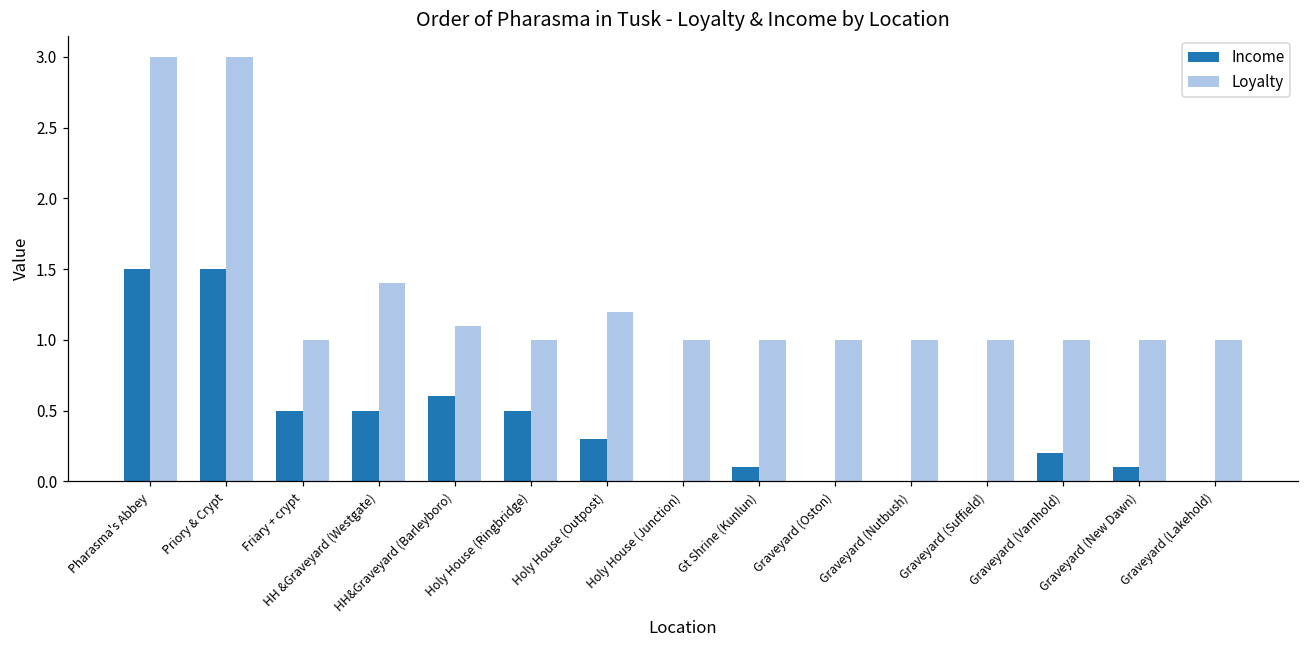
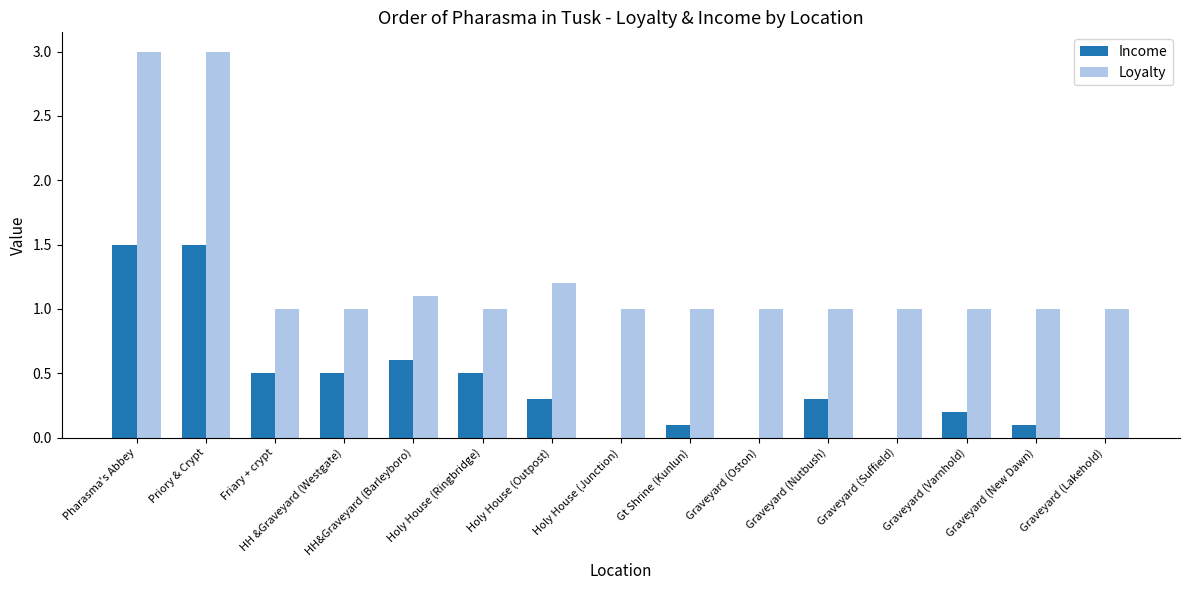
  {
    "Income": {
      "Pharasma's Abbey": 1.5,
      "Priory & Crypt": 1.5,
      "Friary + crypt": 0.5,
      "HH &Graveyard (Westgate)": 0.5,
      "HH&Graveyard (Barleyboro)": 0.6,
      "Holy House (Ringbridge)": 0.5,
      "Holy House (Outpost)": 0.3,
      "Holy House (Junction)": 0.0,
      "Gt Shrine (Kunlun)": 0.1,
      "Graveyard (Oston)": 0.0,
-     "Graveyard (Nutbush)": 0.0,
+     "Graveyard (Nutbush)": 0.3,
      "Graveyard (Suffield)": 0.0,
      "Graveyard (Varnhold)": 0.2,
      "Graveyard (New Dawn)": 0.1,
      "Graveyard (Lakehold)": 0.0
    },
    "Loyalty": {
      "Pharasma's Abbey": 3.0,
      "Priory & Crypt": 3.0,
      "Friary + crypt": 1.0,
-     "HH &Graveyard (Westgate)": 1.4,
+     "HH &Graveyard (Westgate)": 1.0,
      "HH&Graveyard (Barleyboro)": 1.1,
      "Holy House (Ringbridge)": 1.0,
      "Holy House (Outpost)": 1.2,
      "Holy House (Junction)": 1.0,
      "Gt Shrine (Kunlun)": 1.0,
      "Graveyard (Oston)": 1.0,
      "Graveyard (Nutbush)": 1.0,
      "Graveyard (Suffield)": 1.0,
      "Graveyard (Varnhold)": 1.0,
      "Graveyard (New Dawn)": 1.0,
      "Graveyard (Lakehold)": 1.0
    }
  }
